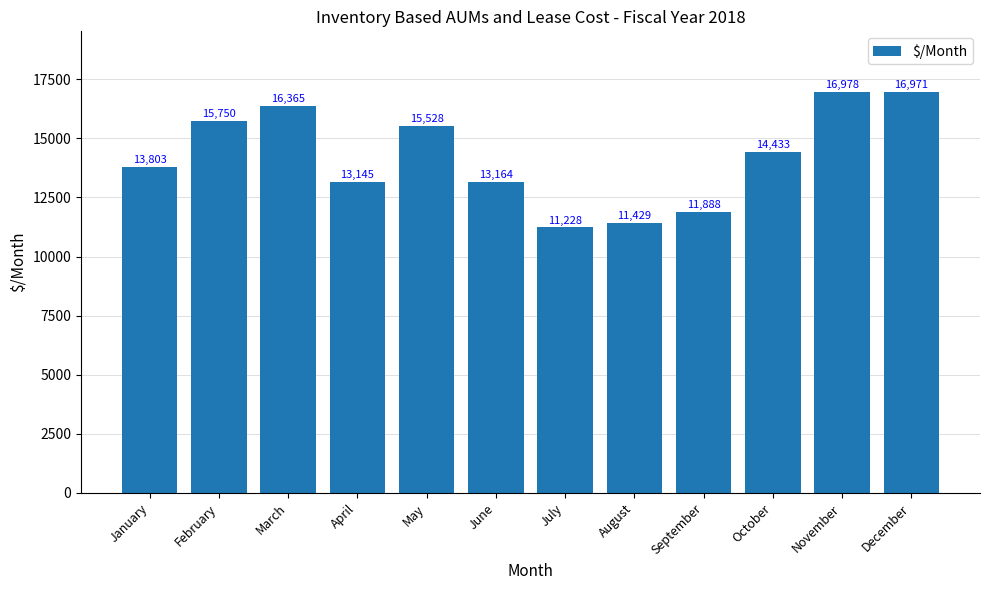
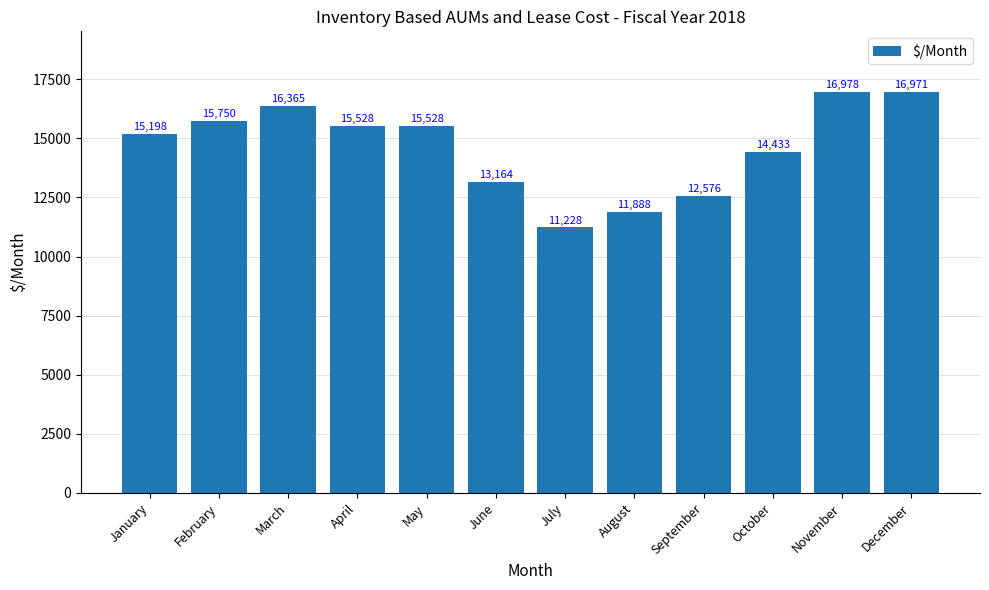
  {
-   "January": "13,803",
+   "January": "15,198",
    "February": "15,750",
    "March": "16,365",
-   "April": "13,145",
+   "April": "15,528",
    "May": "15,528",
    "June": "13,164",
    "July": "11,228",
-   "August": "11,429",
-   "September": "11,888",
+   "August": "11,888",
+   "September": "12,576",
    "October": "14,433",
    "November": "16,978",
    "December": "16,971"
  }
